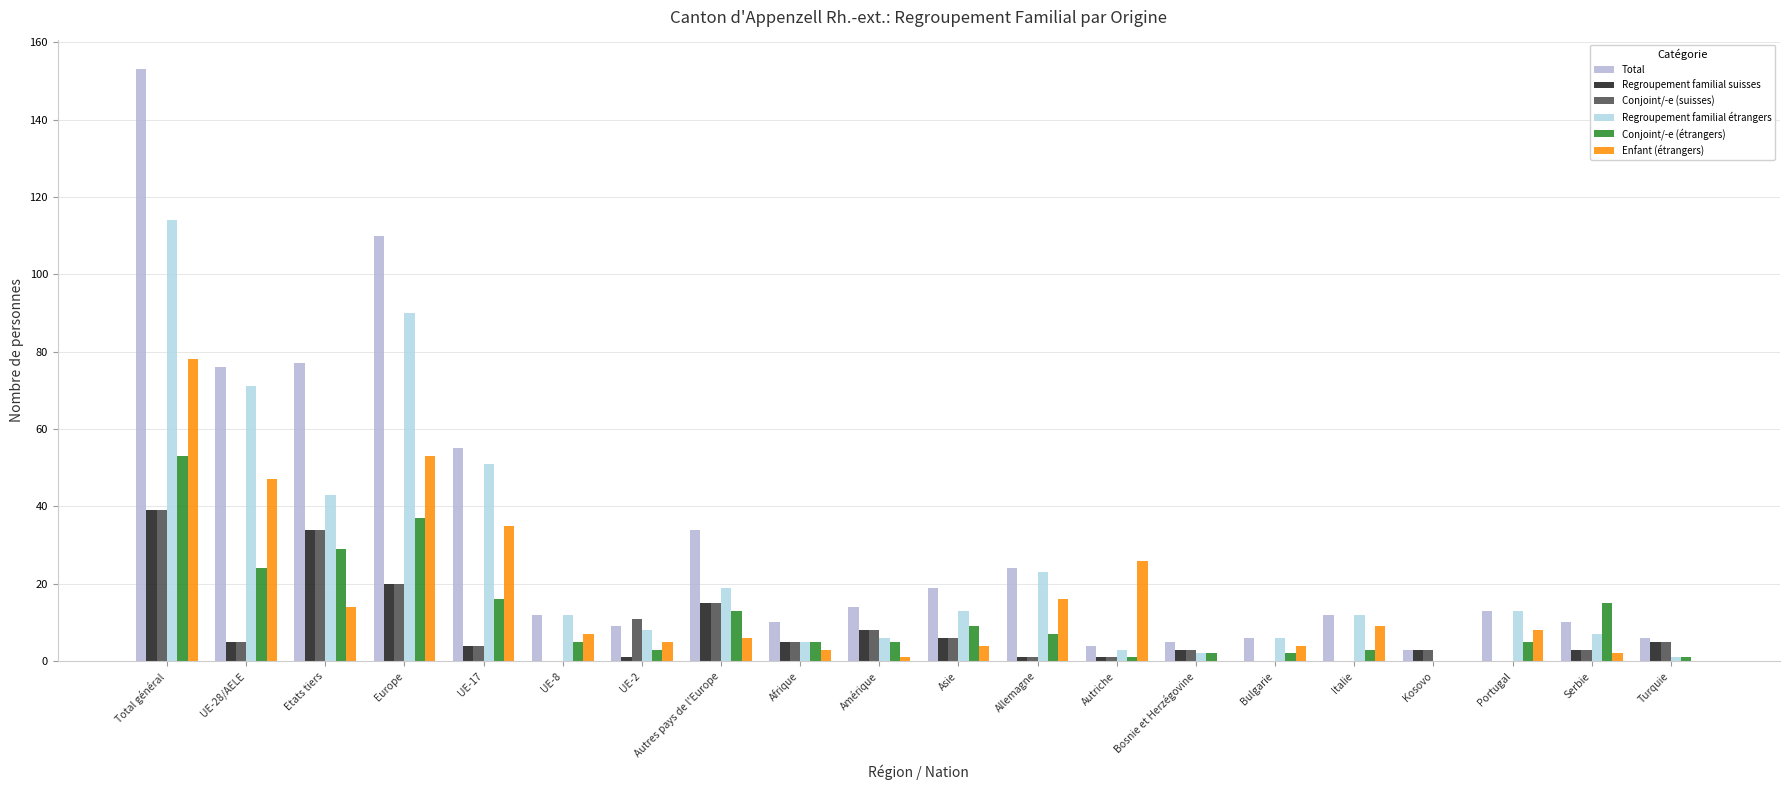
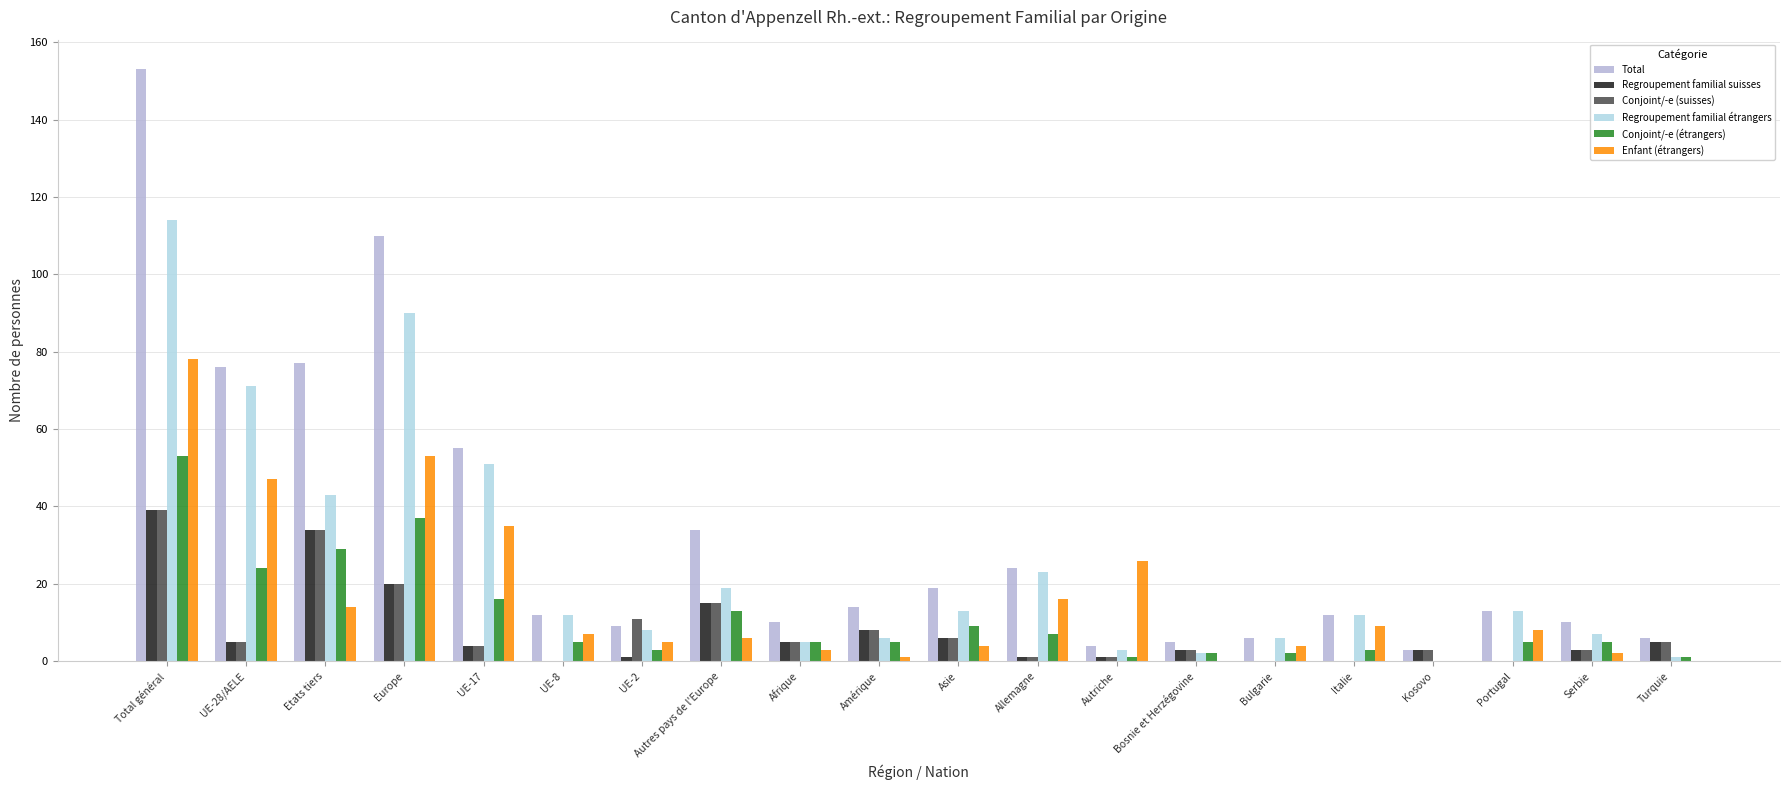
  {
    "Regroupement familial suisses": {
      "Total général": 39,
      "UE-28/AELE": 5,
      "Etats tiers": 34,
      "Europe": 20,
      "UE-17": 4,
      "UE-8": 0,
      "UE-2": 1,
      "Autres pays de l'Europe": 15,
      "Afrique": 5,
      "Amérique": 8,
      "Asie": 6,
      "Allemagne": 1,
      "Autriche": 1,
      "Bosnie et Herzégovine": 3,
      "Bulgarie": 0,
      "Italie": 0,
      "Kosovo": 3,
      "Portugal": 0,
      "Serbie": 3,
      "Turquie": 5
    },
    "Conjoint/-e (suisses)": {
      "Total général": 39,
      "UE-28/AELE": 5,
      "Etats tiers": 34,
      "Europe": 20,
      "UE-17": 4,
      "UE-8": 0,
      "UE-2": 11,
      "Autres pays de l'Europe": 15,
      "Afrique": 5,
      "Amérique": 8,
      "Asie": 6,
      "Allemagne": 1,
      "Autriche": 1,
      "Bosnie et Herzégovine": 3,
      "Bulgarie": 0,
      "Italie": 0,
      "Kosovo": 3,
      "Portugal": 0,
      "Serbie": 3,
      "Turquie": 5
    },
    "Conjoint/-e (étrangers)": {
      "Total général": 53,
      "UE-28/AELE": 24,
      "Etats tiers": 29,
      "Europe": 37,
      "UE-17": 16,
      "UE-8": 5,
      "UE-2": 3,
      "Autres pays de l'Europe": 13,
      "Afrique": 5,
      "Amérique": 5,
      "Asie": 9,
      "Allemagne": 7,
      "Autriche": 1,
      "Bosnie et Herzégovine": 2,
      "Bulgarie": 2,
      "Italie": 3,
      "Kosovo": 0,
      "Portugal": 5,
-     "Serbie": 15,
+     "Serbie": 5,
      "Turquie": 1
    },
    "Enfant (étrangers)": {
      "Total général": 78,
      "UE-28/AELE": 47,
      "Etats tiers": 14,
      "Europe": 53,
      "UE-17": 35,
      "UE-8": 7,
      "UE-2": 5,
      "Autres pays de l'Europe": 6,
      "Afrique": 3,
      "Amérique": 1,
      "Asie": 4,
      "Allemagne": 16,
      "Autriche": 26,
      "Bosnie et Herzégovine": 0,
      "Bulgarie": 4,
      "Italie": 9,
      "Kosovo": 0,
      "Portugal": 8,
      "Serbie": 2,
      "Turquie": 0
    }
  }
